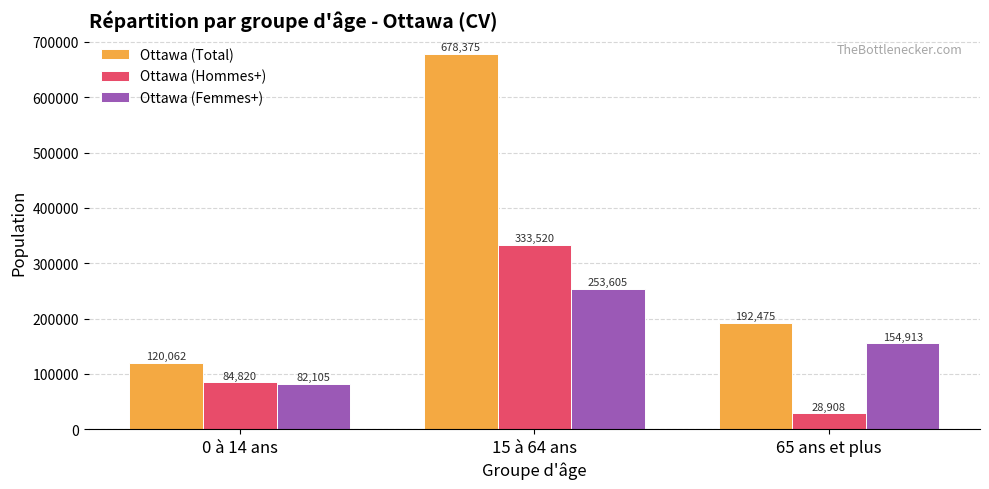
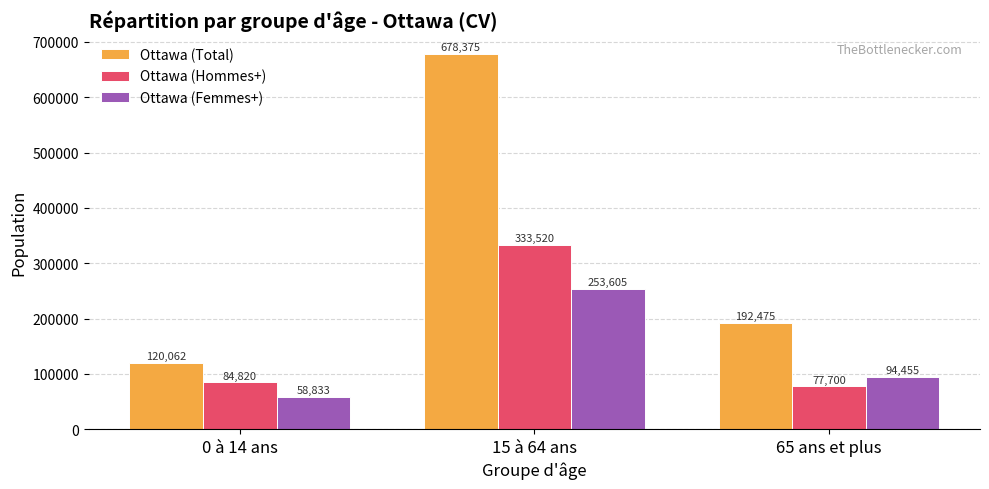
  {
    "Ottawa (Total)": {
      "0 à 14 ans": "120,062",
      "15 à 64 ans": "678,375",
      "65 ans et plus": "192,475"
    },
    "Ottawa (Hommes+)": {
      "0 à 14 ans": "84,820",
      "15 à 64 ans": "333,520",
-     "65 ans et plus": "28,908"
+     "65 ans et plus": "77,700"
    },
    "Ottawa (Femmes+)": {
-     "0 à 14 ans": "82,105",
+     "0 à 14 ans": "58,833",
      "15 à 64 ans": "253,605",
-     "65 ans et plus": "154,913"
+     "65 ans et plus": "94,455"
    }
  }
